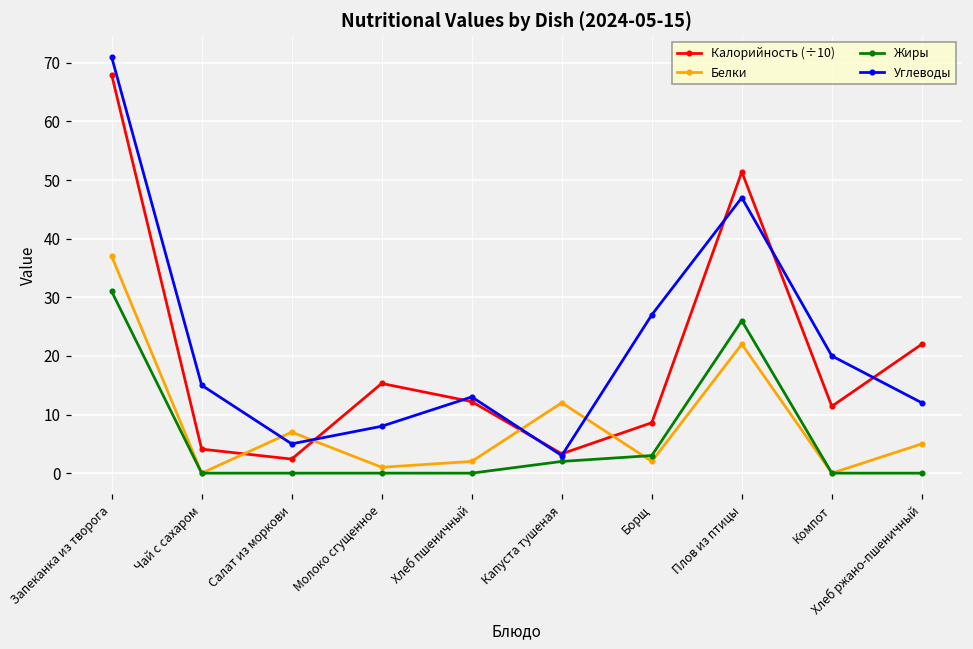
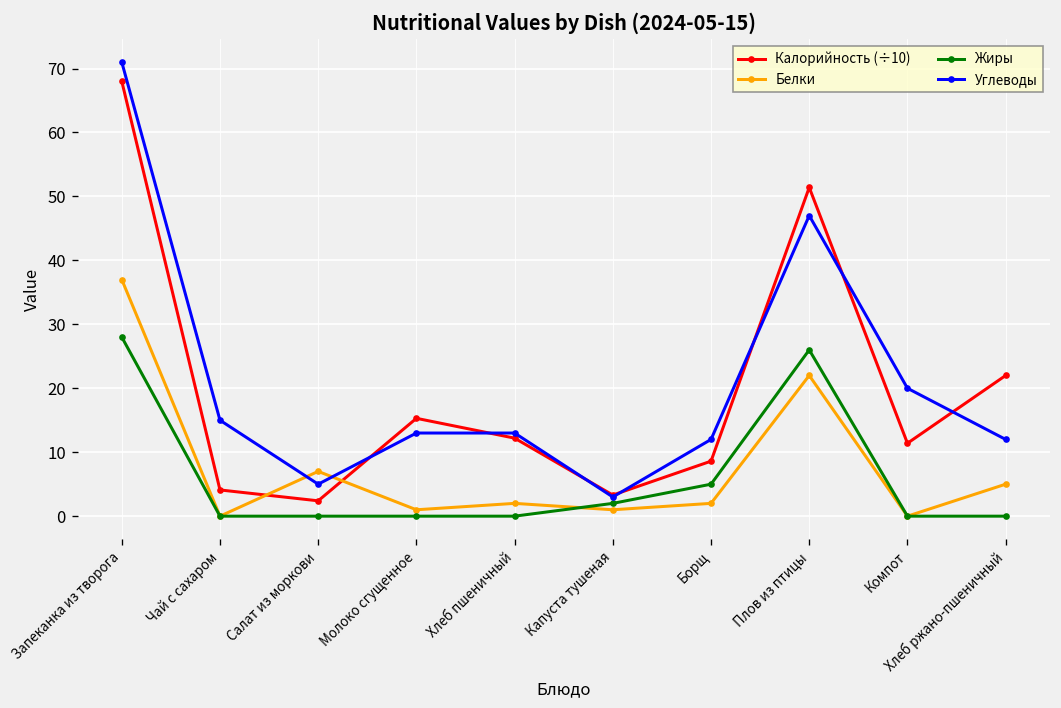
  {
    "Калорийность (÷10)": {
      "Запеканка из творога": 68,
      "Чай с сахаром": 4,
      "Салат из моркови": 2,
      "Молоко сгущенное": 15,
      "Хлеб пшеничный": 12,
      "Борщ": 9,
      "Плов из птицы": 51,
      "Компот": 11,
      "Хлеб ржано-пшеничный": 22
    },
    "Белки": {
      "Запеканка из творога": 37,
      "Салат из моркови": 7,
      "Молоко сгущенное": 1,
      "Хлеб пшеничный": 2,
-     "Капуста тушеная": 12,
+     "Капуста тушеная": 1,
      "Борщ": 2,
      "Плов из птицы": 22,
      "Хлеб ржано-пшеничный": 5
    },
    "Жиры": {
-     "Запеканка из творога": 31,
+     "Запеканка из творога": 28,
      "Салат из моркови": 0,
      "Молоко сгущенное": 0,
      "Хлеб пшеничный": 0,
      "Капуста тушеная": 2,
-     "Борщ": 3,
+     "Борщ": 5,
      "Плов из птицы": 26,
      "Хлеб ржано-пшеничный": 0
    },
    "Углеводы": {
      "Запеканка из творога": 71,
      "Чай с сахаром": 15,
      "Салат из моркови": 5,
-     "Молоко сгущенное": 8,
+     "Молоко сгущенное": 13,
      "Хлеб пшеничный": 13,
-     "Борщ": 27,
+     "Борщ": 12,
      "Плов из птицы": 47,
      "Компот": 20,
      "Хлеб ржано-пшеничный": 12
    }
  }
